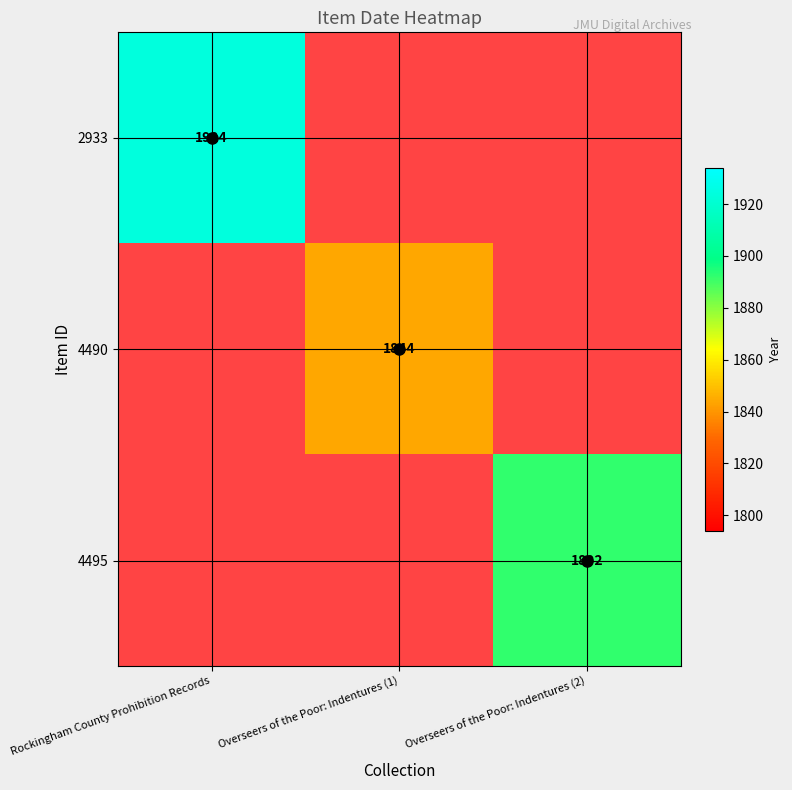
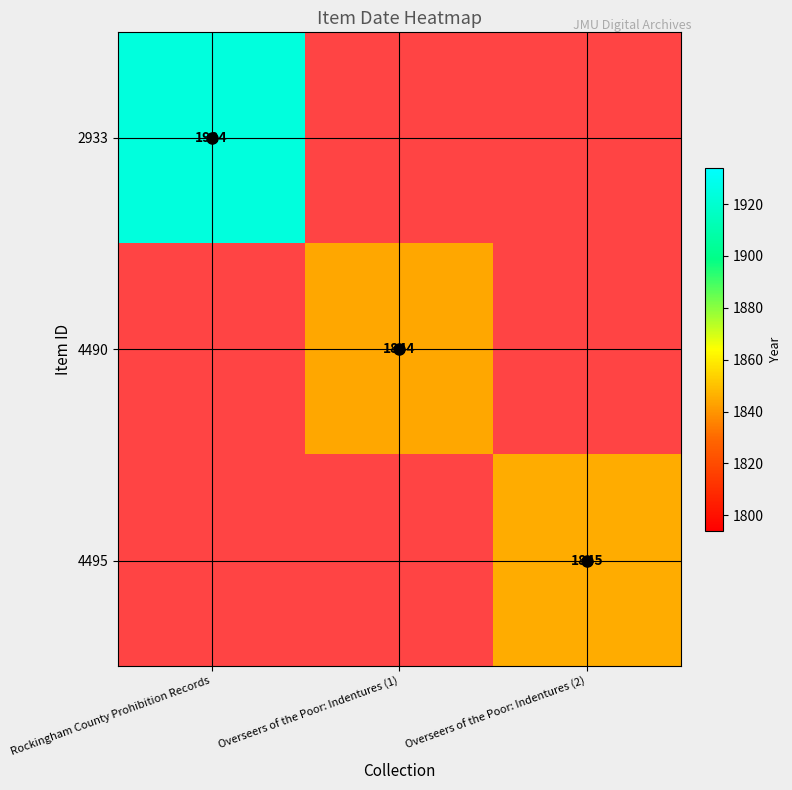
  {
    "4495": {
-     "Overseers of the Poor: Indentures (2)": 1892
+     "Overseers of the Poor: Indentures (2)": 1845
    }
  }
